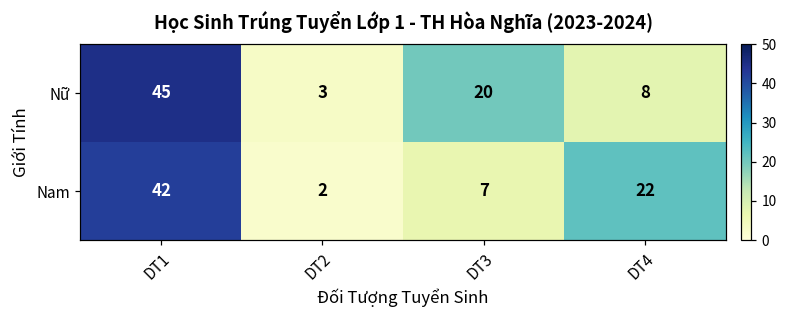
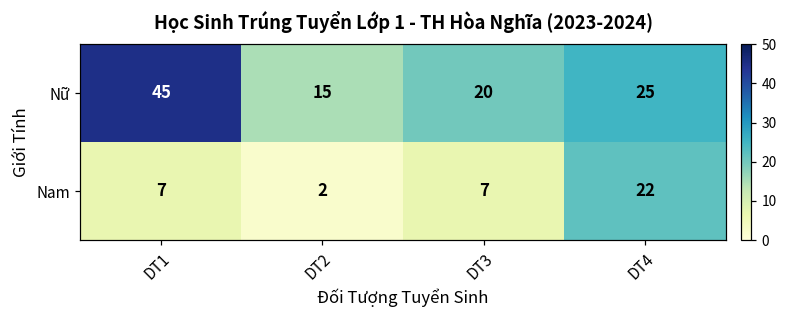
  {
    "Nữ": {
      "DT1": 45,
-     "DT2": 3,
+     "DT2": 15,
      "DT3": 20,
-     "DT4": 8
+     "DT4": 25
    },
    "Nam": {
-     "DT1": 42,
+     "DT1": 7,
      "DT2": 2,
      "DT3": 7,
      "DT4": 22
    }
  }
